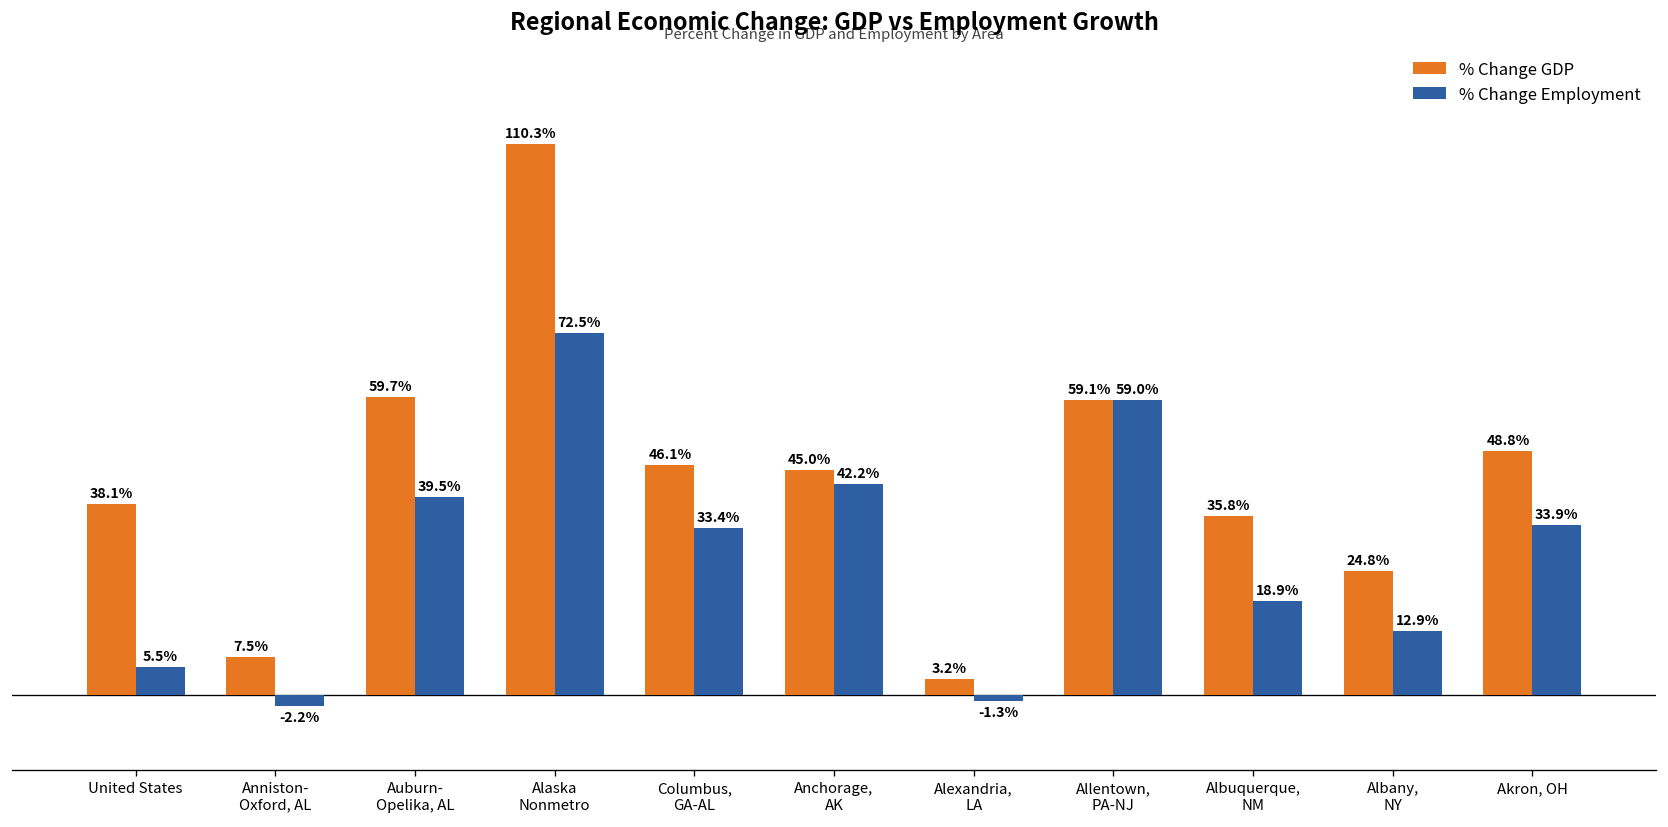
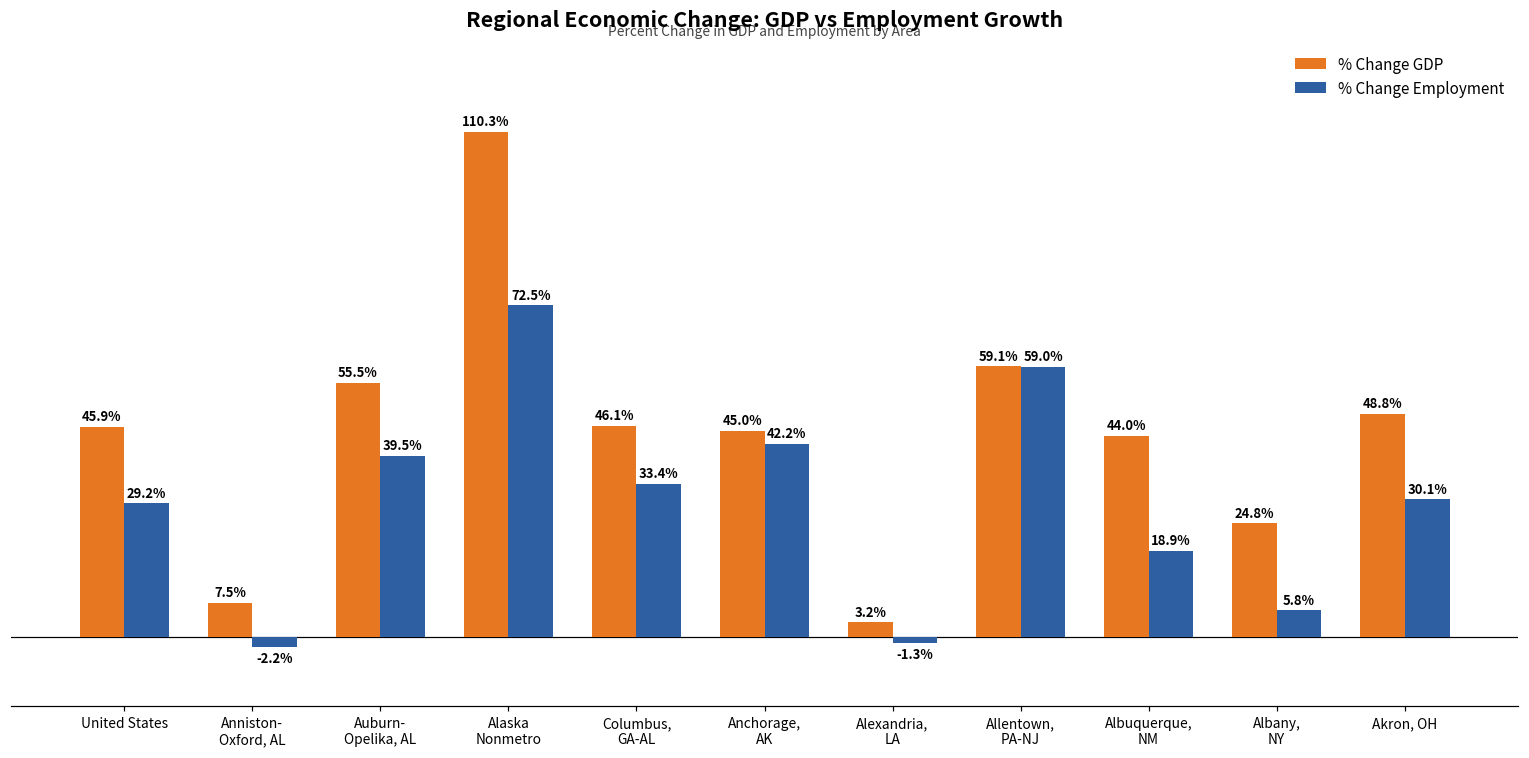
  {
    "% Change GDP": {
-     "United States": "38.1%",
+     "United States": "45.9%",
      "Anniston- Oxford, AL": "7.5%",
-     "Auburn- Opelika, AL": "59.7%",
+     "Auburn- Opelika, AL": "55.5%",
      "Alaska Nonmetro": "110.3%",
      "Columbus, GA-AL": "46.1%",
      "Anchorage, AK": "45.0%",
      "Alexandria, LA": "3.2%",
      "Allentown, PA-NJ": "59.1%",
-     "Albuquerque, NM": "35.8%",
+     "Albuquerque, NM": "44.0%",
      "Albany, NY": "24.8%",
      "Akron, OH": "48.8%"
    },
    "% Change Employment": {
-     "United States": "5.5%",
+     "United States": "29.2%",
      "Anniston- Oxford, AL": "-2.2%",
      "Auburn- Opelika, AL": "39.5%",
      "Alaska Nonmetro": "72.5%",
      "Columbus, GA-AL": "33.4%",
      "Anchorage, AK": "42.2%",
      "Alexandria, LA": "-1.3%",
      "Allentown, PA-NJ": "59.0%",
      "Albuquerque, NM": "18.9%",
-     "Albany, NY": "12.9%",
-     "Akron, OH": "33.9%"
+     "Albany, NY": "5.8%",
+     "Akron, OH": "30.1%"
    }
  }
